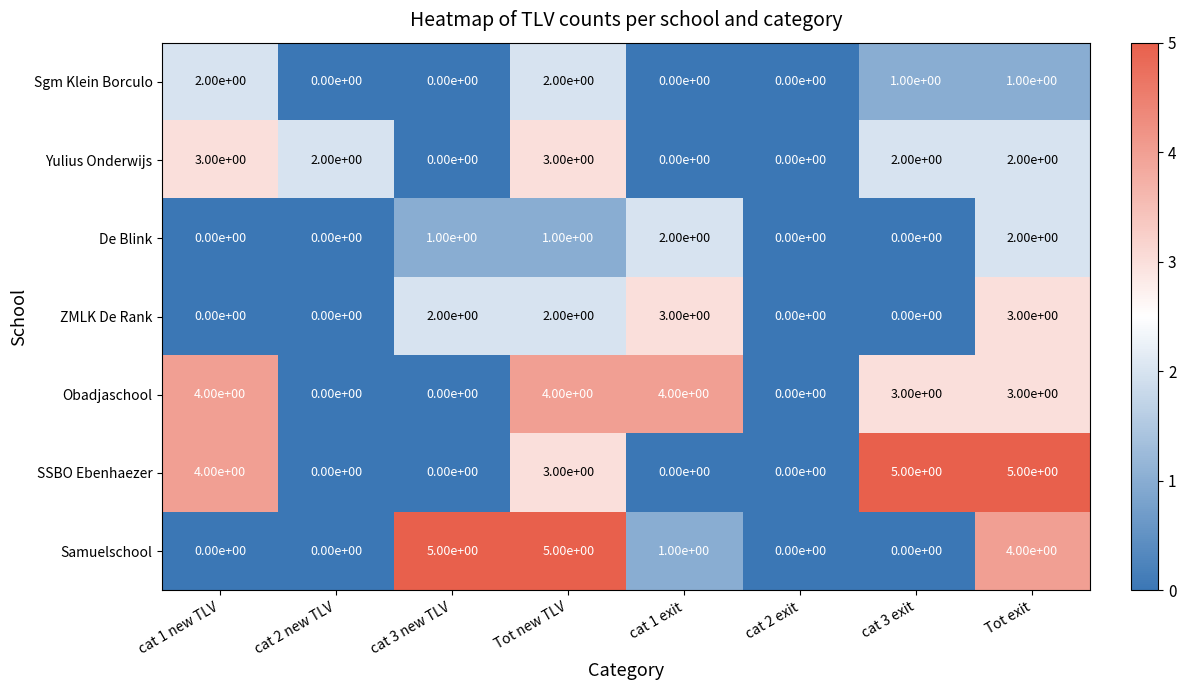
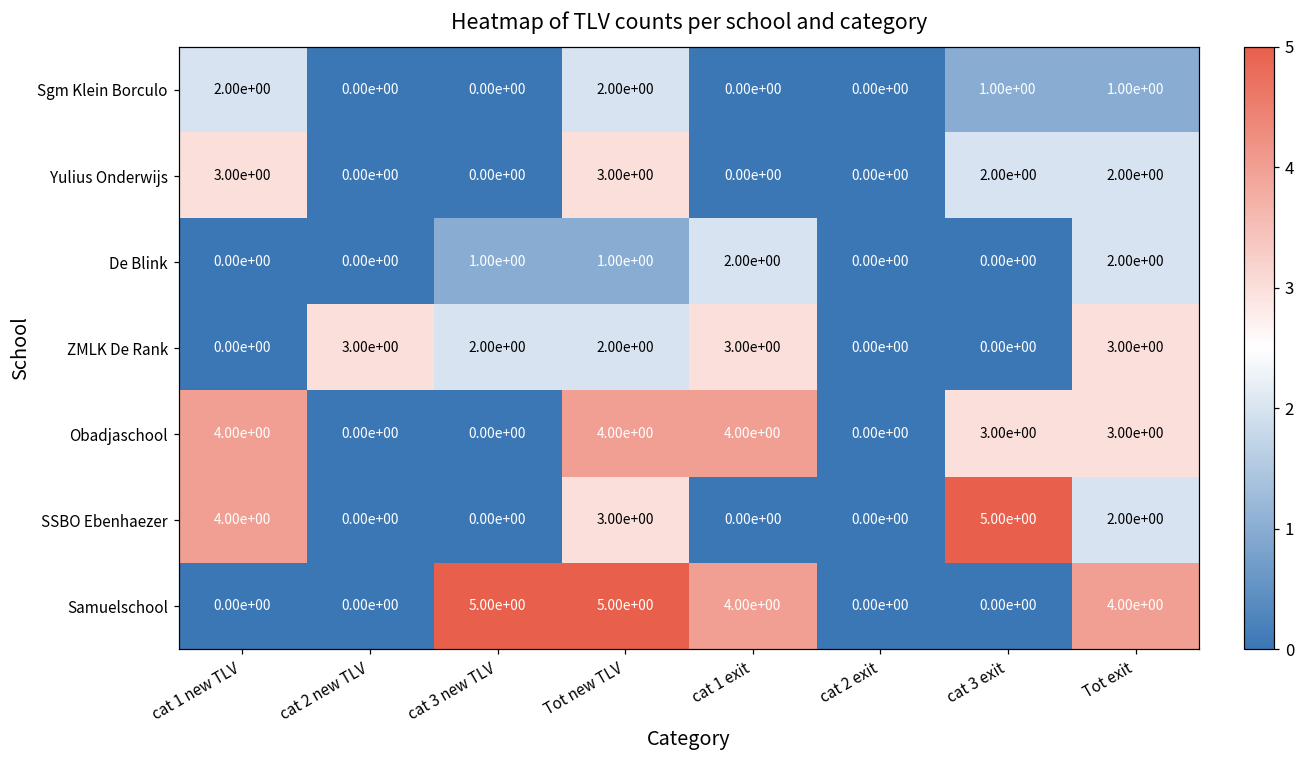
  {
    "Sgm Klein Borculo": {
      "cat 1 new TLV": "2.00e+00",
      "cat 2 new TLV": "0.00e+00",
      "cat 3 new TLV": "0.00e+00",
      "Tot new TLV": "2.00e+00",
      "cat 1 exit": "0.00e+00",
      "cat 2 exit": "0.00e+00",
      "cat 3 exit": "1.00e+00",
      "Tot exit": "1.00e+00"
    },
    "Yulius Onderwijs": {
      "cat 1 new TLV": "3.00e+00",
-     "cat 2 new TLV": "2.00e+00",
+     "cat 2 new TLV": "0.00e+00",
      "cat 3 new TLV": "0.00e+00",
      "Tot new TLV": "3.00e+00",
      "cat 1 exit": "0.00e+00",
      "cat 2 exit": "0.00e+00",
      "cat 3 exit": "2.00e+00",
      "Tot exit": "2.00e+00"
    },
    "De Blink": {
      "cat 1 new TLV": "0.00e+00",
      "cat 2 new TLV": "0.00e+00",
      "cat 3 new TLV": "1.00e+00",
      "Tot new TLV": "1.00e+00",
      "cat 1 exit": "2.00e+00",
      "cat 2 exit": "0.00e+00",
      "cat 3 exit": "0.00e+00",
      "Tot exit": "2.00e+00"
    },
    "ZMLK De Rank": {
      "cat 1 new TLV": "0.00e+00",
-     "cat 2 new TLV": "0.00e+00",
+     "cat 2 new TLV": "3.00e+00",
      "cat 3 new TLV": "2.00e+00",
      "Tot new TLV": "2.00e+00",
      "cat 1 exit": "3.00e+00",
      "cat 2 exit": "0.00e+00",
      "cat 3 exit": "0.00e+00",
      "Tot exit": "3.00e+00"
    },
    "Obadjaschool": {
      "cat 1 new TLV": "4.00e+00",
      "cat 2 new TLV": "0.00e+00",
      "cat 3 new TLV": "0.00e+00",
      "Tot new TLV": "4.00e+00",
      "cat 1 exit": "4.00e+00",
      "cat 2 exit": "0.00e+00",
      "cat 3 exit": "3.00e+00",
      "Tot exit": "3.00e+00"
    },
    "SSBO Ebenhaezer": {
      "cat 1 new TLV": "4.00e+00",
      "cat 2 new TLV": "0.00e+00",
      "cat 3 new TLV": "0.00e+00",
      "Tot new TLV": "3.00e+00",
      "cat 1 exit": "0.00e+00",
      "cat 2 exit": "0.00e+00",
      "cat 3 exit": "5.00e+00",
-     "Tot exit": "5.00e+00"
+     "Tot exit": "2.00e+00"
    },
    "Samuelschool": {
      "cat 1 new TLV": "0.00e+00",
      "cat 2 new TLV": "0.00e+00",
      "cat 3 new TLV": "5.00e+00",
      "Tot new TLV": "5.00e+00",
-     "cat 1 exit": "1.00e+00",
+     "cat 1 exit": "4.00e+00",
      "cat 2 exit": "0.00e+00",
      "cat 3 exit": "0.00e+00",
      "Tot exit": "4.00e+00"
    }
  }
